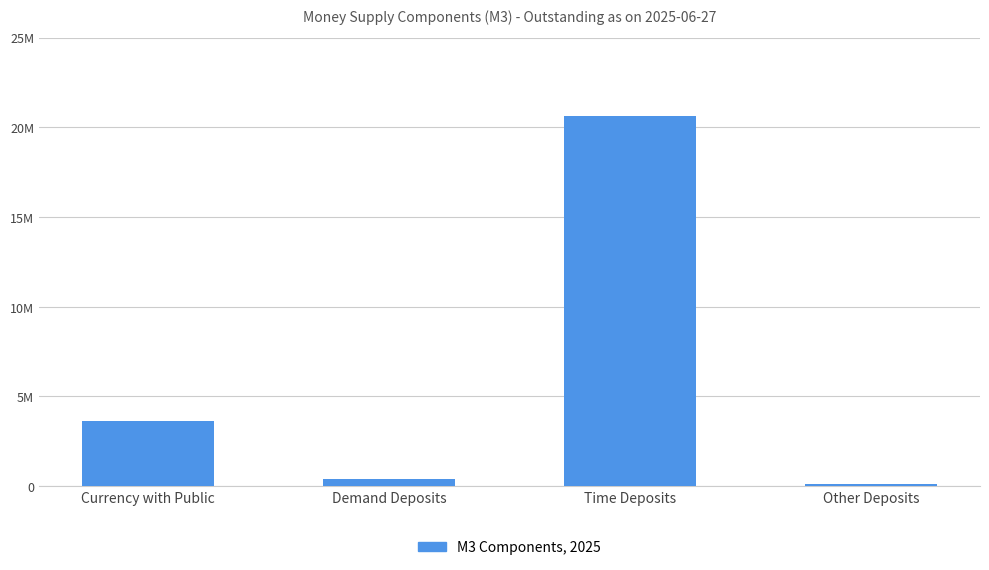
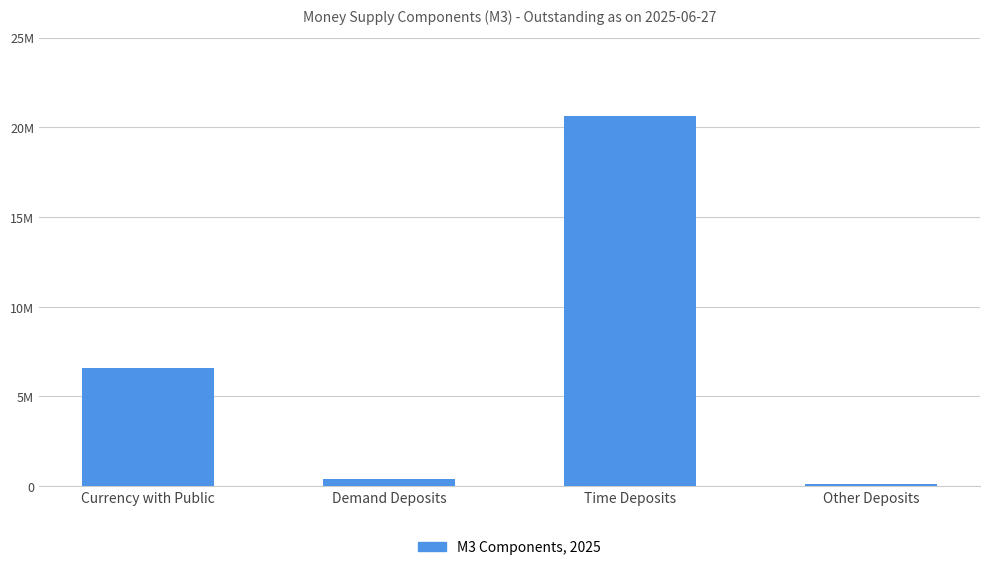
  {
-   "Currency with Public": 3600000,
+   "Currency with Public": 6600000,
    "Demand Deposits": 400000,
    "Time Deposits": 20600000
  }
